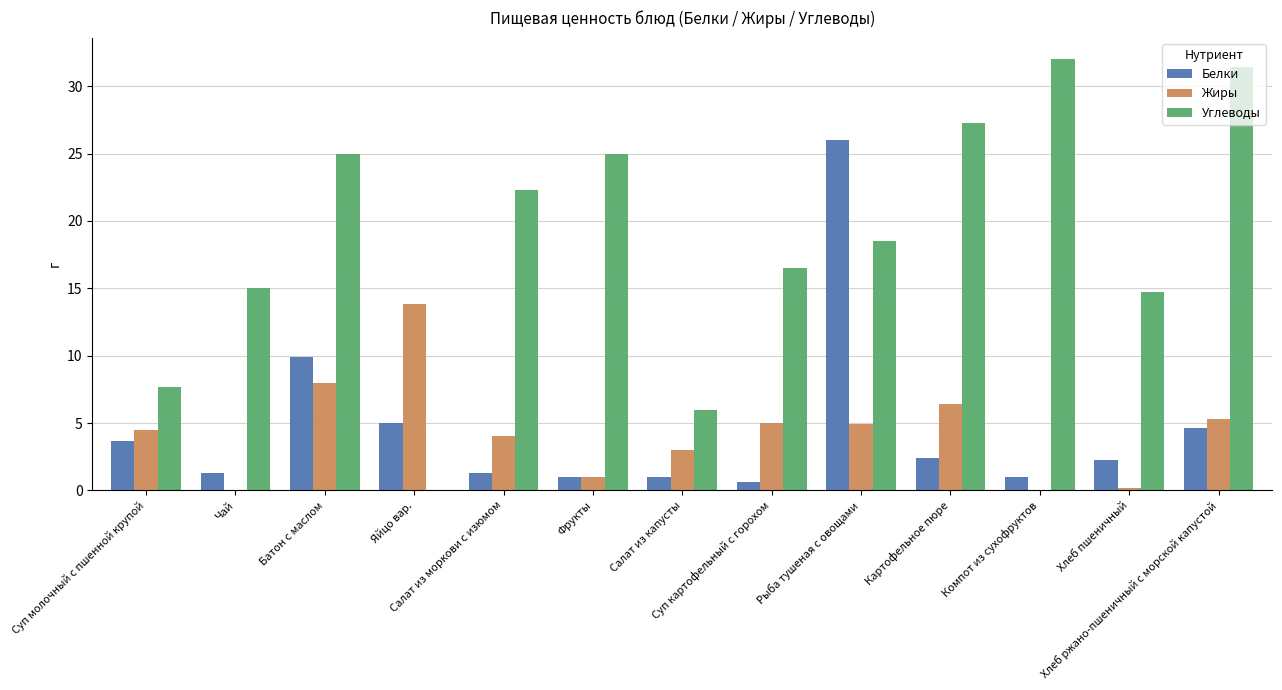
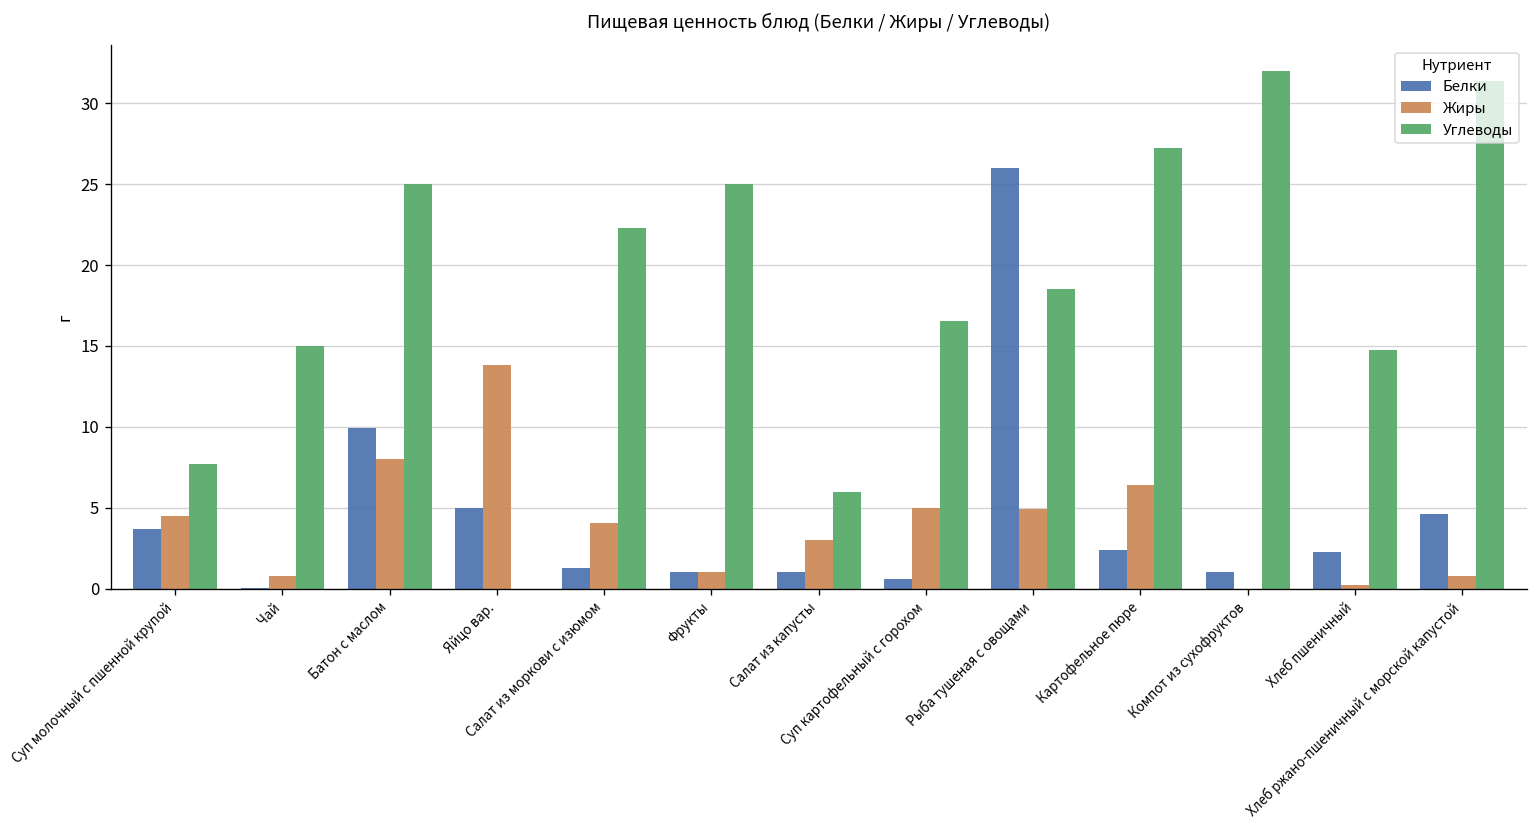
  {
    "Белки": {
      "Суп молочный с пшенной крупой": 3.7,
-     "Чай": 1.3,
+     "Чай": 0.1,
      "Батон с маслом": 9.9,
      "Яйцо вар.": 5.0,
      "Салат из моркови с изюмом": 1.3,
      "Фрукты": 1.0,
      "Салат из капусты": 1.0,
      "Суп картофельный с горохом": 0.6,
      "Рыба тушеная с овощами": 26.0,
      "Картофельное пюре": 2.4,
      "Компот из сухофруктов": 1.0,
      "Хлеб пшеничный": 2.3,
      "Хлеб ржано-пшеничный с морской капустой": 4.6
    },
    "Жиры": {
      "Суп молочный с пшенной крупой": 4.5,
-     "Чай": 0.0,
+     "Чай": 0.8,
      "Батон с маслом": 8.0,
      "Яйцо вар.": 13.8,
      "Салат из моркови с изюмом": 4.1,
      "Фрукты": 1.0,
      "Салат из капусты": 3.0,
      "Суп картофельный с горохом": 5.0,
      "Рыба тушеная с овощами": 4.9,
      "Картофельное пюре": 6.4,
      "Компот из сухофруктов": 0.0,
      "Хлеб пшеничный": 0.2,
-     "Хлеб ржано-пшеничный с морской капустой": 5.3
+     "Хлеб ржано-пшеничный с морской капустой": 0.8
    },
    "Углеводы": {
      "Суп молочный с пшенной крупой": 7.7,
      "Чай": 15.0,
      "Батон с маслом": 25.0,
      "Яйцо вар.": 0.0,
      "Салат из моркови с изюмом": 22.3,
      "Фрукты": 25.0,
      "Салат из капусты": 6.0,
      "Суп картофельный с горохом": 16.5,
      "Рыба тушеная с овощами": 18.5,
      "Картофельное пюре": 27.3,
      "Компот из сухофруктов": 32.0,
      "Хлеб пшеничный": 14.8
    }
  }
